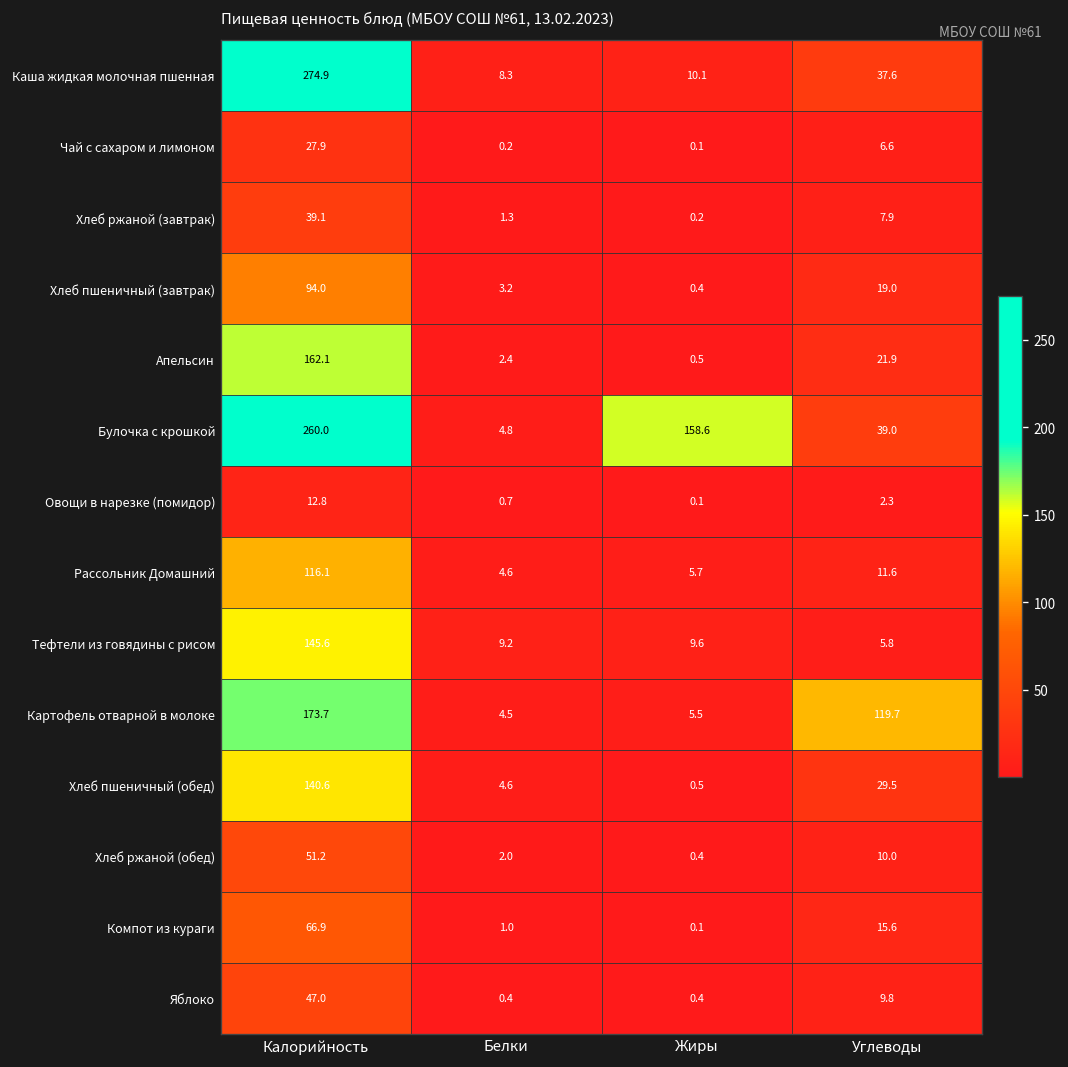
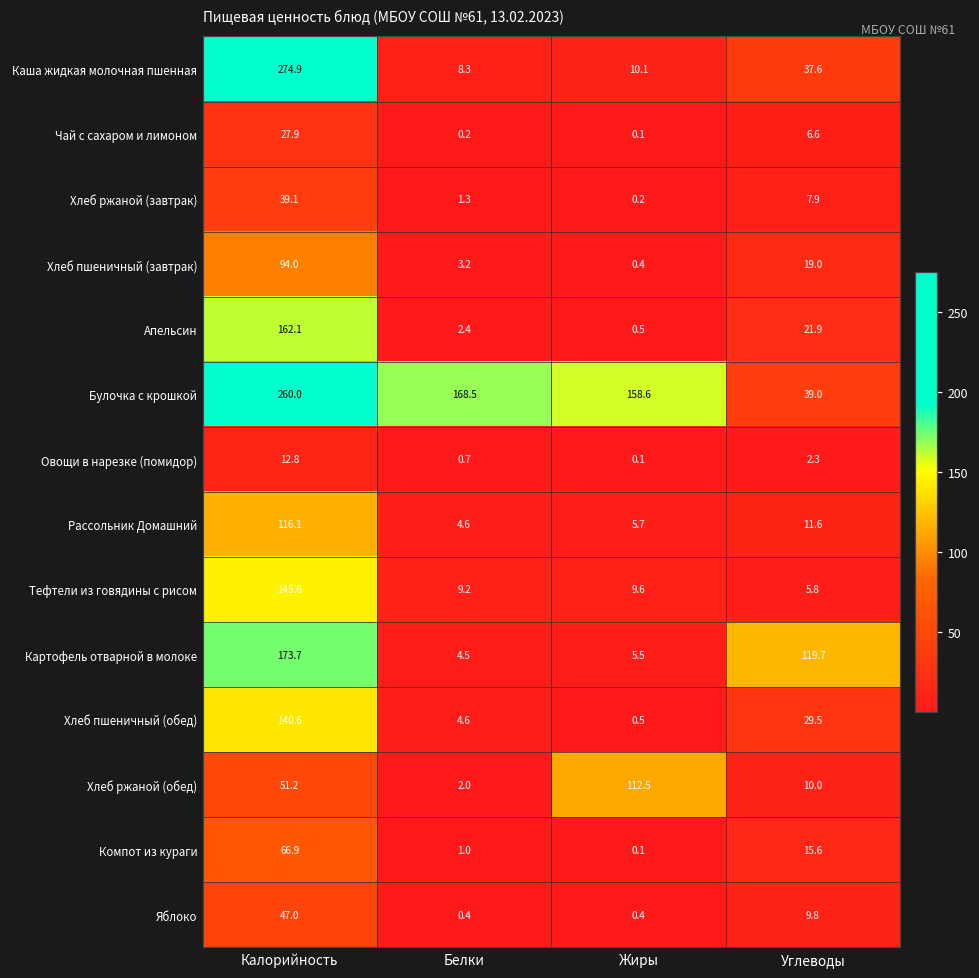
  {
    "Каша жидкая молочная пшенная": {
      "Калорийность": 274.9,
      "Белки": 8.3,
      "Жиры": 10.1,
      "Углеводы": 37.6
    },
    "Чай с сахаром и лимоном": {
      "Калорийность": 27.9,
      "Белки": 0.2,
      "Жиры": 0.1,
      "Углеводы": 6.6
    },
    "Хлеб ржаной (завтрак)": {
      "Калорийность": 39.1,
      "Белки": 1.3,
      "Жиры": 0.2,
      "Углеводы": 7.9
    },
    "Хлеб пшеничный (завтрак)": {
      "Калорийность": 94.0,
      "Белки": 3.2,
      "Жиры": 0.4,
      "Углеводы": 19.0
    },
    "Апельсин": {
      "Калорийность": 162.1,
      "Белки": 2.4,
      "Жиры": 0.5,
      "Углеводы": 21.9
    },
    "Булочка с крошкой": {
      "Калорийность": 260.0,
-     "Белки": 4.8,
+     "Белки": 168.5,
      "Жиры": 158.6,
      "Углеводы": 39.0
    },
    "Овощи в нарезке (помидор)": {
      "Калорийность": 12.8,
      "Белки": 0.7,
      "Жиры": 0.1,
      "Углеводы": 2.3
    },
    "Рассольник Домашний": {
      "Калорийность": 116.1,
      "Белки": 4.6,
      "Жиры": 5.7,
      "Углеводы": 11.6
    },
    "Тефтели из говядины с рисом": {
      "Калорийность": 145.6,
      "Белки": 9.2,
      "Жиры": 9.6,
      "Углеводы": 5.8
    },
    "Картофель отварной в молоке": {
      "Калорийность": 173.7,
      "Белки": 4.5,
      "Жиры": 5.5,
      "Углеводы": 119.7
    },
    "Хлеб пшеничный (обед)": {
      "Калорийность": 140.6,
      "Белки": 4.6,
      "Жиры": 0.5,
      "Углеводы": 29.5
    },
    "Хлеб ржаной (обед)": {
      "Калорийность": 51.2,
      "Белки": 2.0,
-     "Жиры": 0.4,
+     "Жиры": 112.5,
      "Углеводы": 10.0
    },
    "Компот из кураги": {
      "Калорийность": 66.9,
      "Белки": 1.0,
      "Жиры": 0.1,
      "Углеводы": 15.6
    },
    "Яблоко": {
      "Калорийность": 47.0,
      "Белки": 0.4,
      "Жиры": 0.4,
      "Углеводы": 9.8
    }
  }
